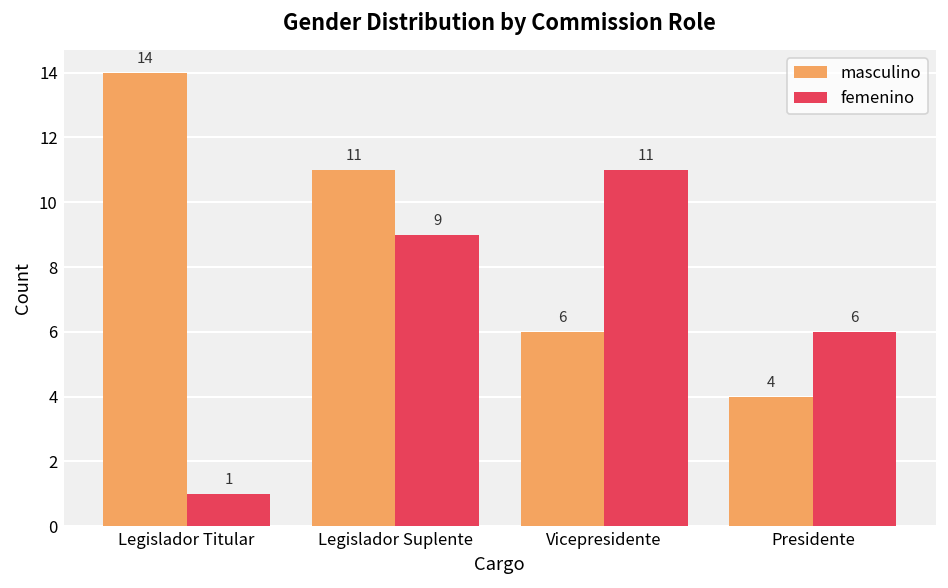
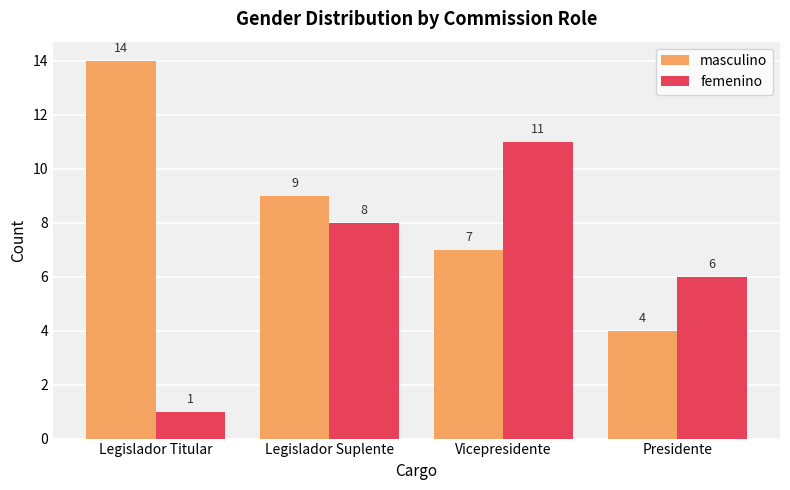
  {
    "masculino": {
      "Legislador Titular": 14,
-     "Legislador Suplente": 11,
-     "Vicepresidente": 6,
+     "Legislador Suplente": 9,
+     "Vicepresidente": 7,
      "Presidente": 4
    },
    "femenino": {
      "Legislador Titular": 1,
-     "Legislador Suplente": 9,
+     "Legislador Suplente": 8,
      "Vicepresidente": 11,
      "Presidente": 6
    }
  }
